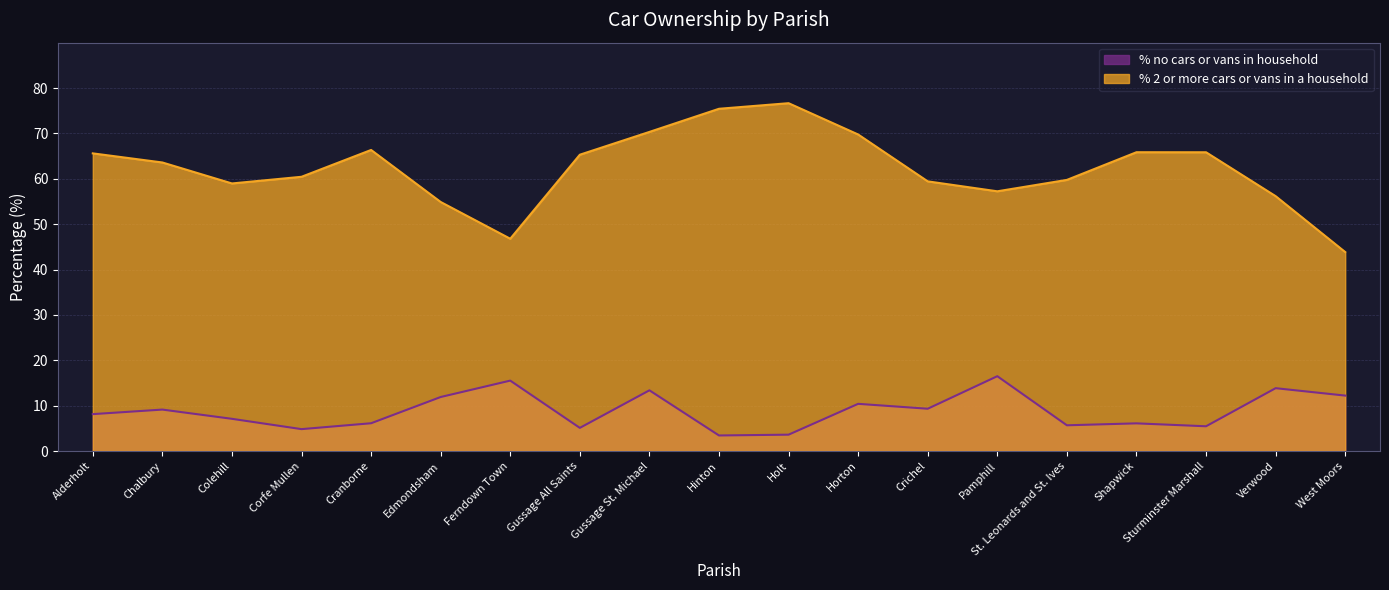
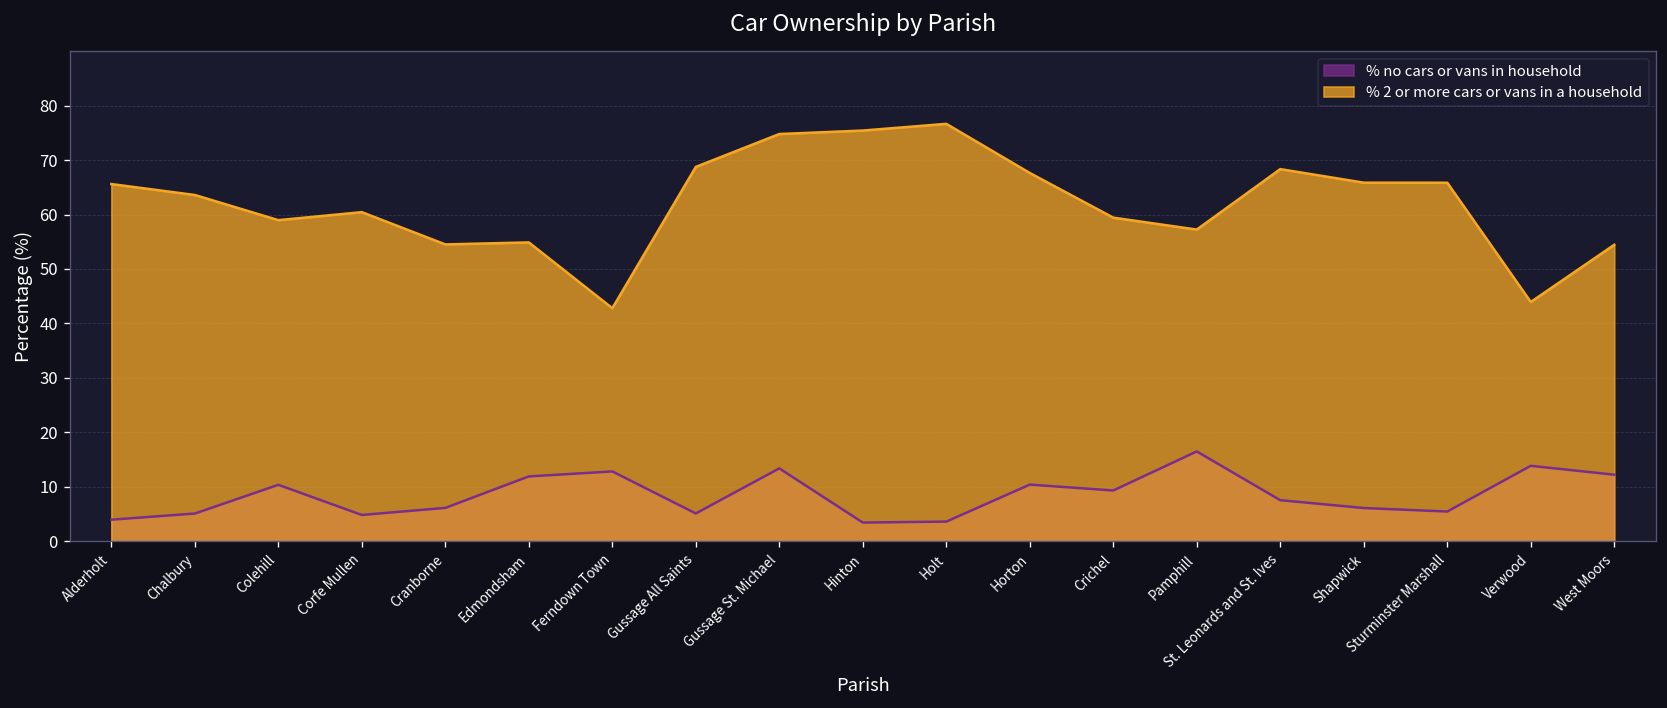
  {
    "% no cars or vans in household": {
-     "Alderholt": 8,
-     "Chalbury": 9,
-     "Colehill": 7,
+     "Alderholt": 4,
+     "Chalbury": 5,
+     "Colehill": 10,
      "Corfe Mullen": 5,
      "Cranborne": 6,
      "Edmondsham": 12,
-     "Ferndown Town": 16,
+     "Ferndown Town": 13,
      "Gussage All Saints": 5,
      "Gussage St. Michael": 13,
      "Hinton": 3,
      "Holt": 4,
      "Horton": 10,
      "Crichel": 9,
      "Pamphill": 16,
-     "St. Leonards and St. Ives": 6,
+     "St. Leonards and St. Ives": 8,
      "Shapwick": 6,
      "Sturminster Marshall": 5,
      "Verwood": 14,
      "West Moors": 12
    },
    "% 2 or more cars or vans in a household": {
      "Alderholt": 66,
      "Chalbury": 64,
      "Colehill": 59,
      "Corfe Mullen": 60,
-     "Cranborne": 66,
+     "Cranborne": 55,
      "Edmondsham": 55,
-     "Ferndown Town": 47,
-     "Gussage All Saints": 65,
-     "Gussage St. Michael": 70,
+     "Ferndown Town": 43,
+     "Gussage All Saints": 69,
+     "Gussage St. Michael": 75,
      "Hinton": 75,
      "Holt": 77,
-     "Horton": 70,
+     "Horton": 68,
      "Crichel": 59,
      "Pamphill": 57,
-     "St. Leonards and St. Ives": 60,
+     "St. Leonards and St. Ives": 68,
      "Shapwick": 66,
      "Sturminster Marshall": 66,
-     "Verwood": 56,
-     "West Moors": 44
+     "Verwood": 44,
+     "West Moors": 54
    }
  }
